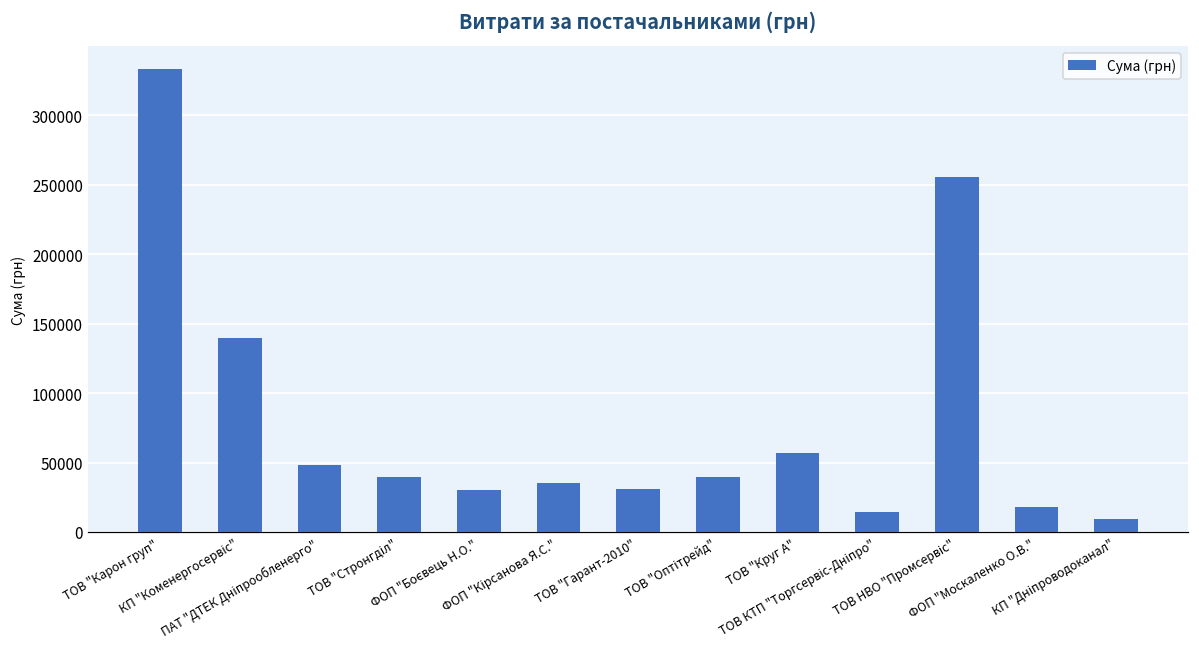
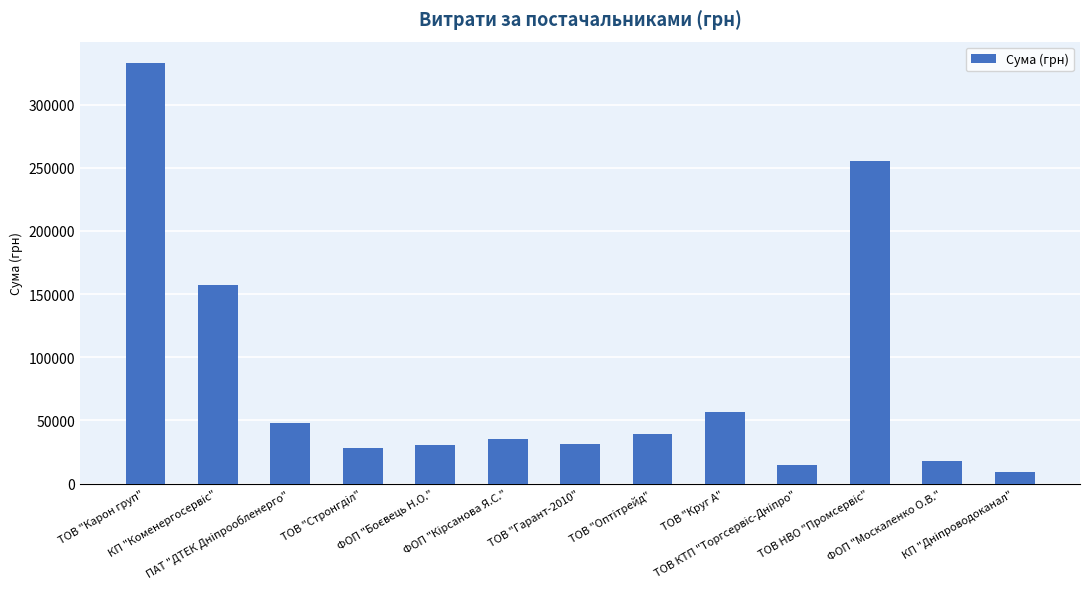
  {
    "ТОВ \"Карон груп\"": 333000,
-   "КП \"Коменергосервіс\"": 139000,
+   "КП \"Коменергосервіс\"": 157000,
    "ПАТ \"ДТЕК Дніпрообленерго\"": 48000,
-   "ТОВ \"Стронгділ\"": 39000,
+   "ТОВ \"Стронгділ\"": 28000,
    "ФОП \"Боєвець Н.О.\"": 30000,
    "ФОП \"Кірсанова Я.С.\"": 36000,
    "ТОВ \"Гарант-2010\"": 31000,
    "ТОВ \"Оптітрейд\"": 39000,
    "ТОВ \"Круг А\"": 57000,
    "ТОВ КТП \"Торгсервіс-Дніпро\"": 15000,
    "ТОВ НВО \"Промсервіс\"": 255000,
    "ФОП \"Москаленко О.В.\"": 18000,
    "КП \"Дніпроводоканал\"": 9000
  }
